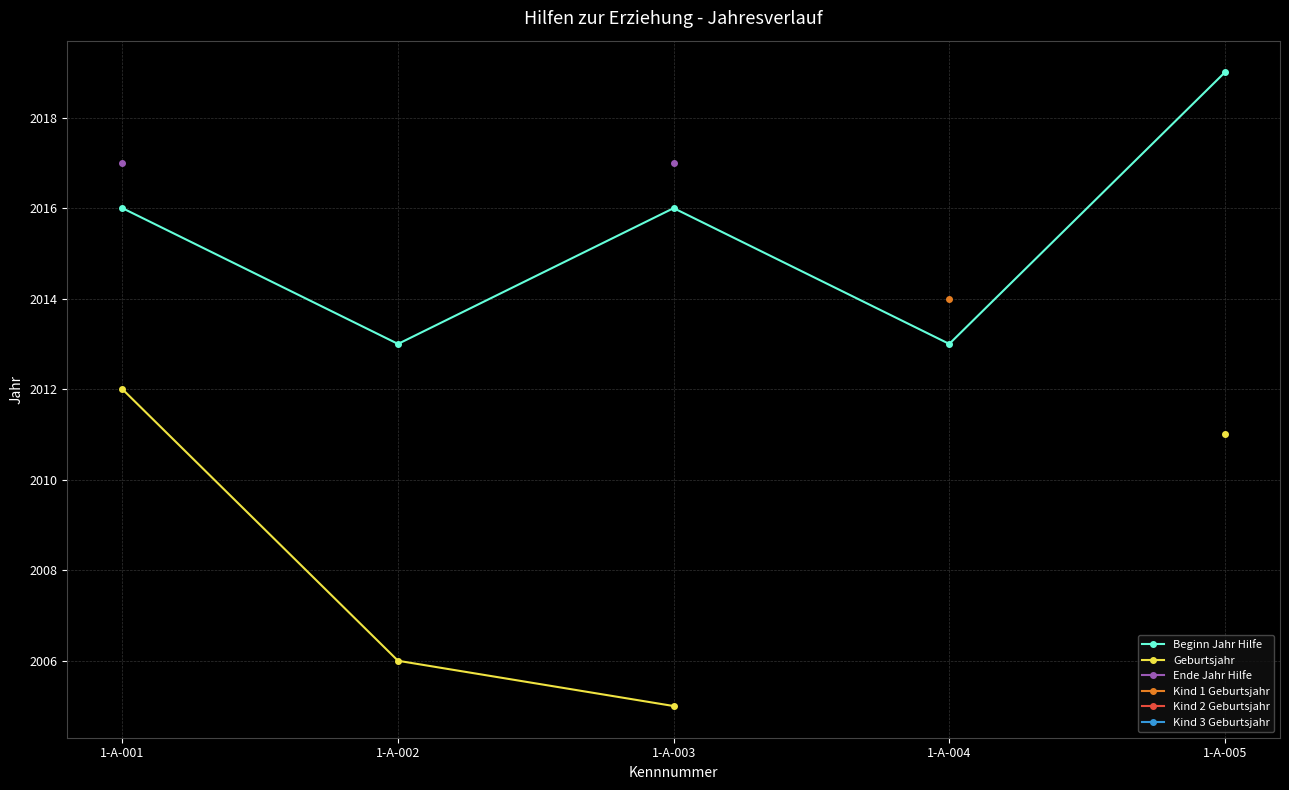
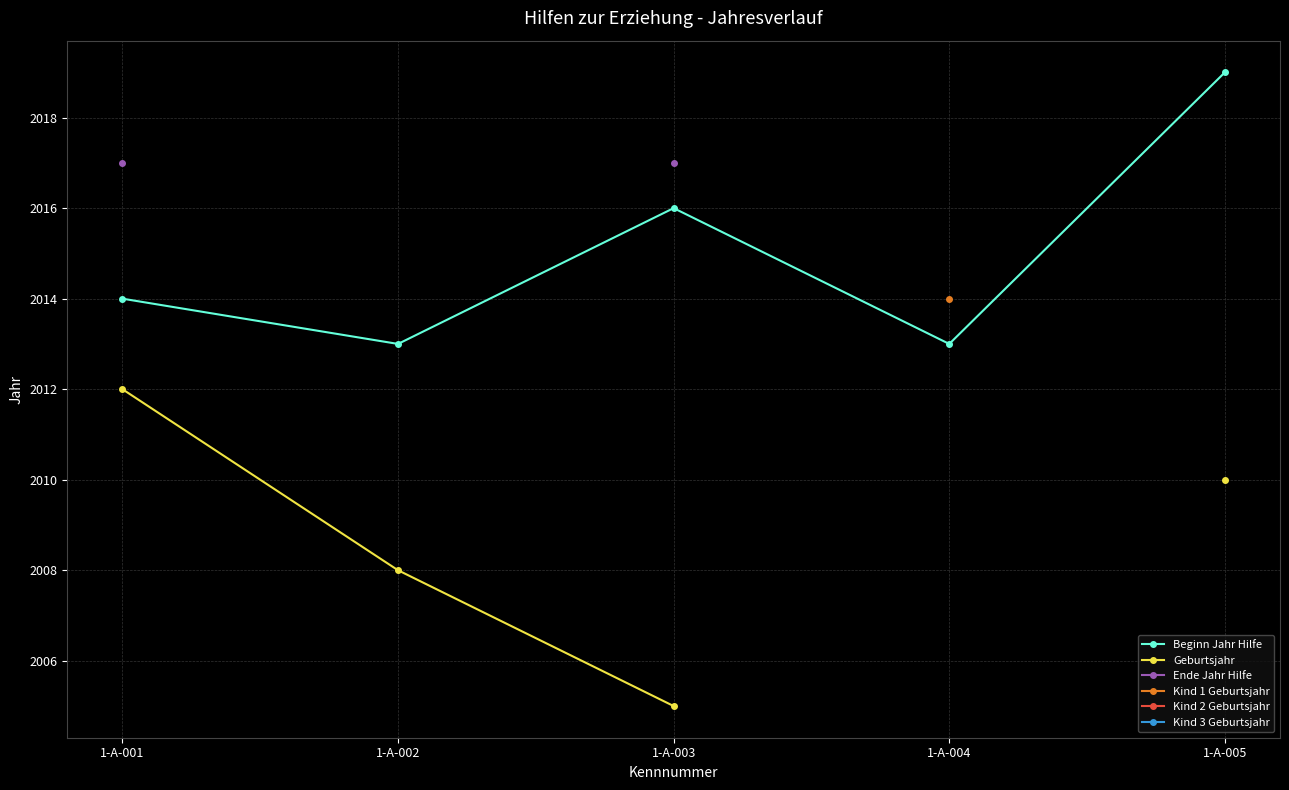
  {
    "Beginn Jahr Hilfe": {
-     "1-A-001": 2016,
+     "1-A-001": 2014,
      "1-A-002": 2013,
      "1-A-003": 2016,
      "1-A-004": 2013,
      "1-A-005": 2019
    },
    "Geburtsjahr": {
      "1-A-001": 2012,
-     "1-A-002": 2006,
+     "1-A-002": 2008,
      "1-A-003": 2005,
-     "1-A-005": 2011
+     "1-A-005": 2010
    },
    "Ende Jahr Hilfe": {
      "1-A-001": 2017,
      "1-A-003": 2017
    },
    "Kind 1 Geburtsjahr": {
      "1-A-004": 2014
    }
  }
